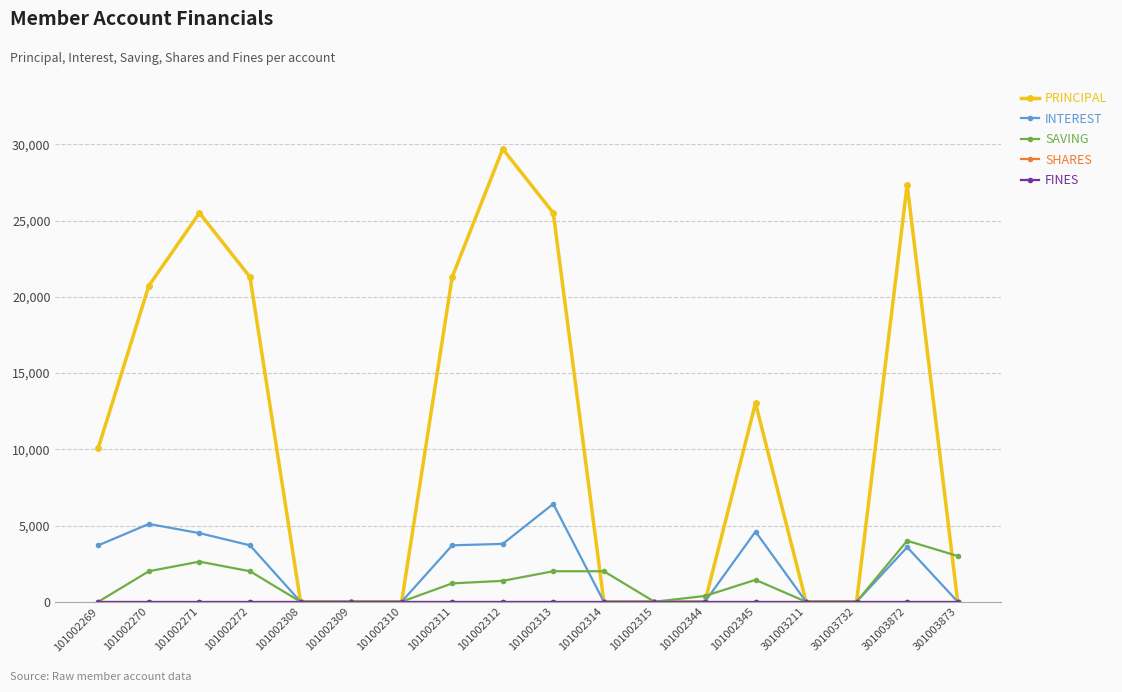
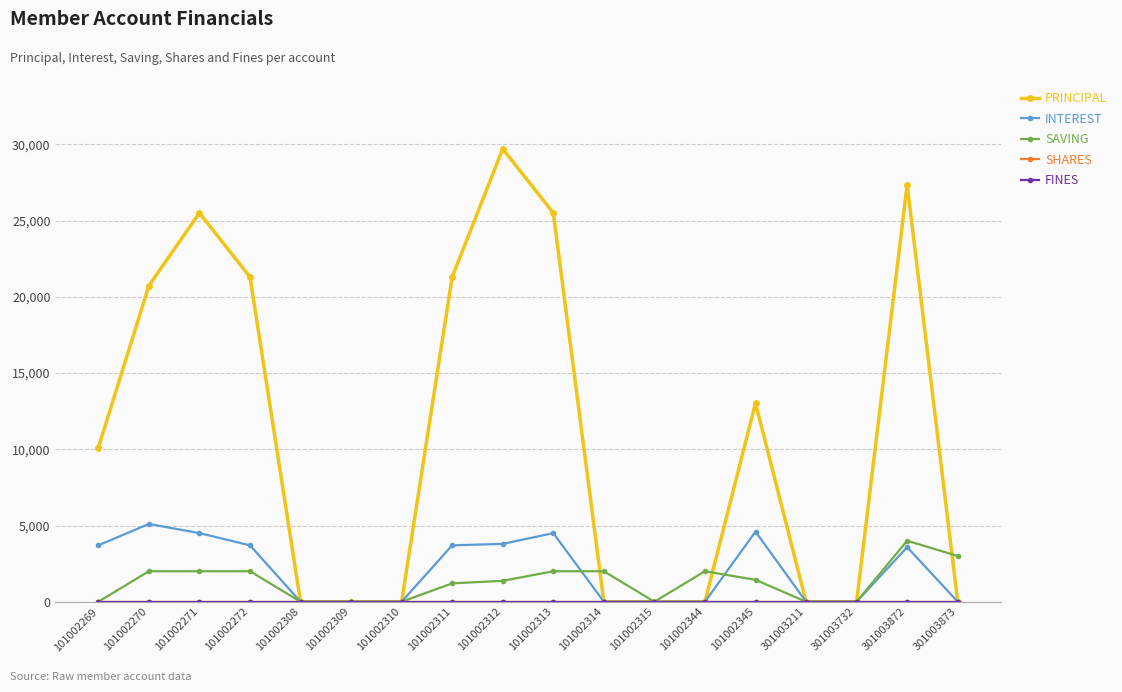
  {
    "PRINCIPAL": {
      "101002269": "10,100",
      "101002270": "20,700",
      "101002271": "25,500",
      "101002272": "21,300",
      "101002311": "21,300",
      "101002312": "29,700",
      "101002313": "25,500",
      "101002345": "13,000",
      "301003872": "27,300"
    },
    "INTEREST": {
      "101002269": "3,700",
      "101002270": "5,100",
      "101002271": "4,500",
      "101002272": "3,700",
      "101002311": "3,700",
      "101002312": "3,800",
-     "101002313": "6,400",
+     "101002313": "4,500",
      "101002345": "4,600",
      "301003872": "3,600"
    },
    "SAVING": {
      "101002270": "2,000",
-     "101002271": "2,600",
+     "101002271": "2,000",
      "101002272": "2,000",
      "101002311": "1,200",
      "101002312": "1,400",
      "101002313": "2,000",
      "101002314": "2,000",
-     "101002344": "400",
+     "101002344": "2,000",
      "101002345": "1,400",
      "301003872": "4,000",
      "301003873": "3,000"
    },
    "FINES": {
      "101002270": "0",
      "101002271": "0",
      "101002272": "0",
      "101002311": "0",
      "101002312": "0",
      "101002313": "0",
      "101002345": "0",
      "301003872": "0"
    }
  }
